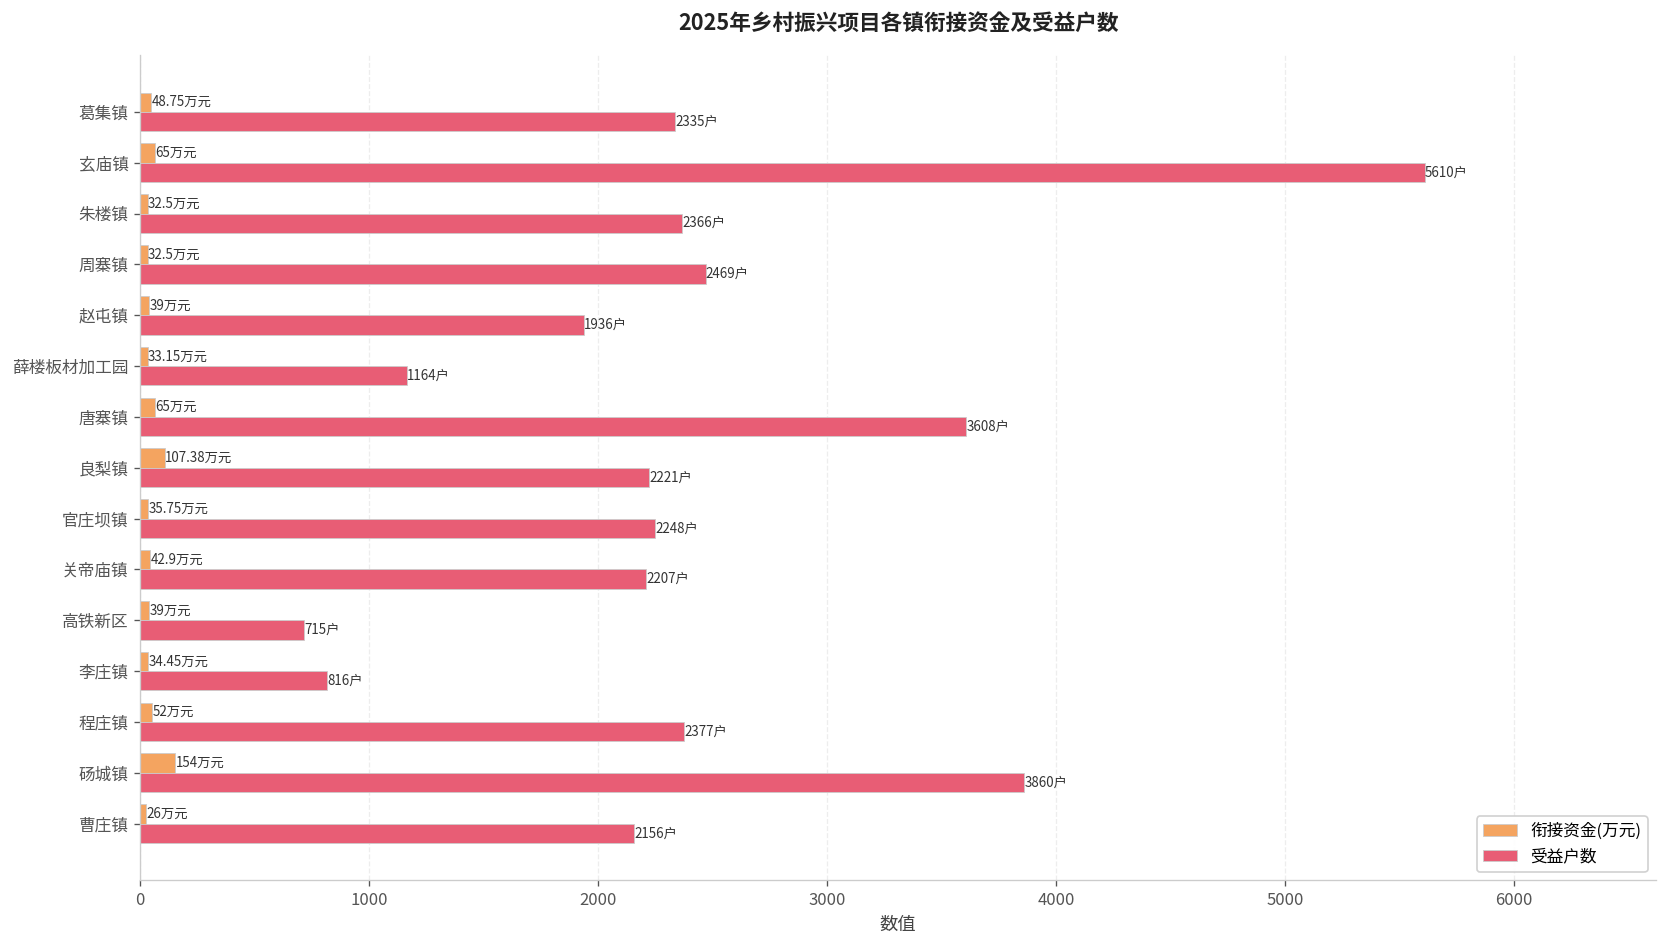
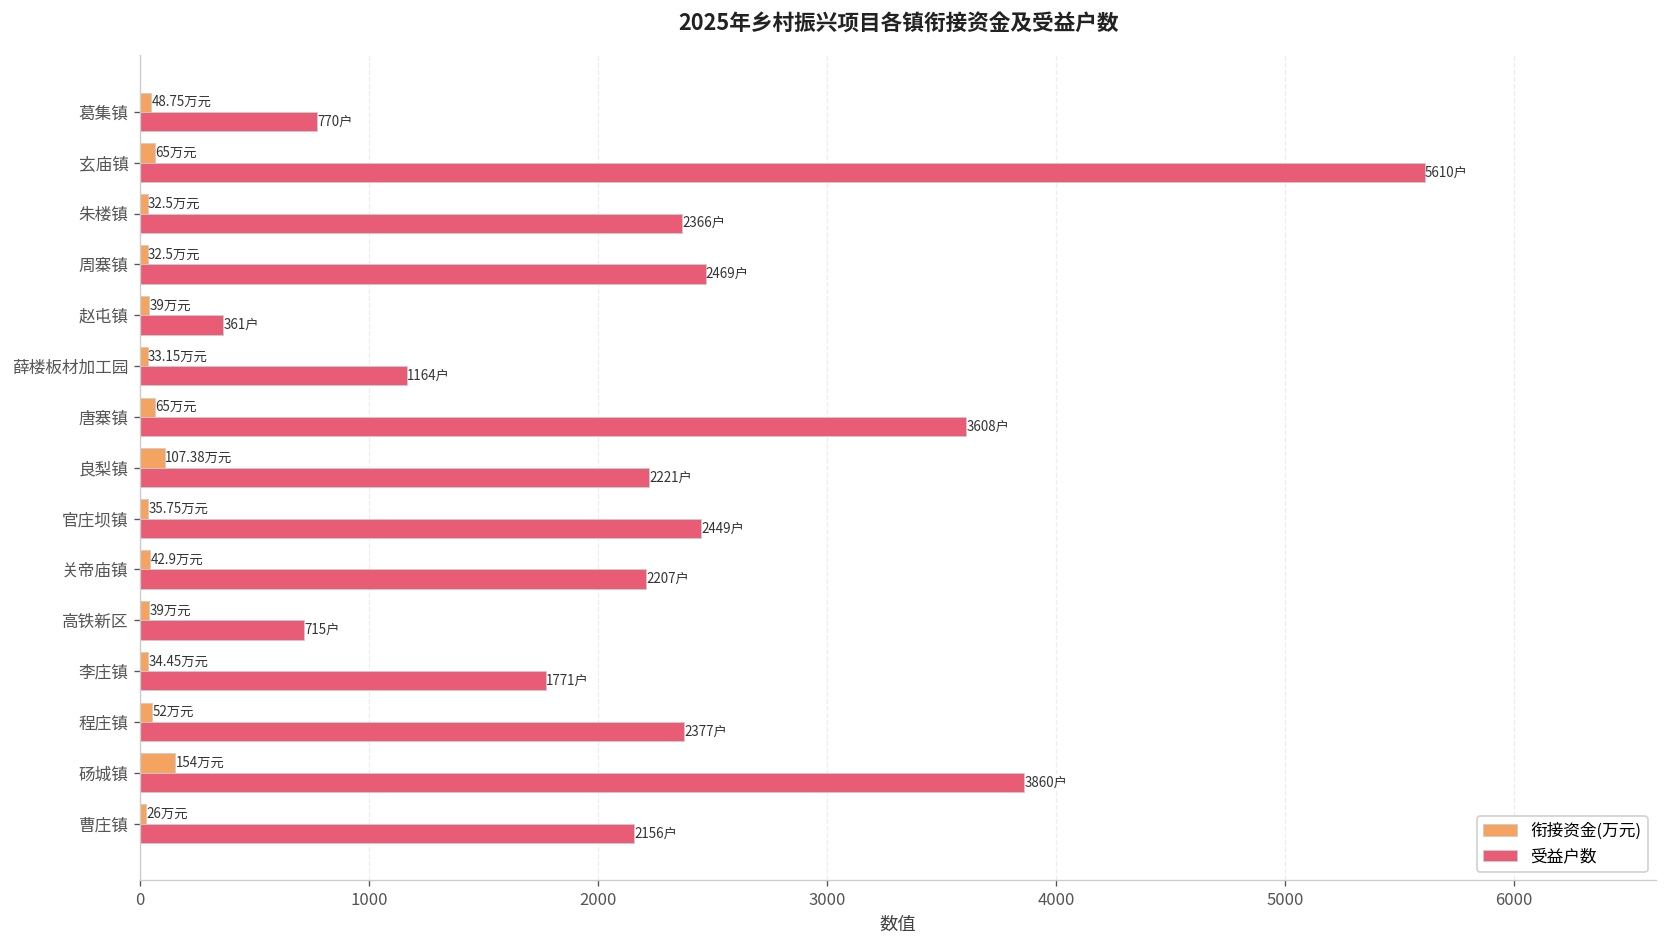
  {
    "衔接资金(万元)": {
      "葛集镇": "48.75",
      "玄庙镇": "65",
      "朱楼镇": "32.5",
      "周寨镇": "32.5",
      "赵屯镇": "39",
      "薛楼板材加工园": "33.15",
      "唐寨镇": "65",
      "良梨镇": "107.38",
      "官庄坝镇": "35.75",
      "关帝庙镇": "42.9",
      "高铁新区": "39",
      "李庄镇": "34.45",
      "程庄镇": "52",
      "砀城镇": "154",
      "曹庄镇": "26"
    },
    "受益户数": {
-     "葛集镇": "2335户",
+     "葛集镇": "770户",
      "玄庙镇": "5610户",
      "朱楼镇": "2366户",
      "周寨镇": "2469户",
-     "赵屯镇": "1936户",
+     "赵屯镇": "361户",
      "薛楼板材加工园": "1164户",
      "唐寨镇": "3608户",
      "良梨镇": "2221户",
-     "官庄坝镇": "2248户",
+     "官庄坝镇": "2449户",
      "关帝庙镇": "2207户",
      "高铁新区": "715户",
-     "李庄镇": "816户",
+     "李庄镇": "1771户",
      "程庄镇": "2377户",
      "砀城镇": "3860户",
      "曹庄镇": "2156户"
    }
  }
